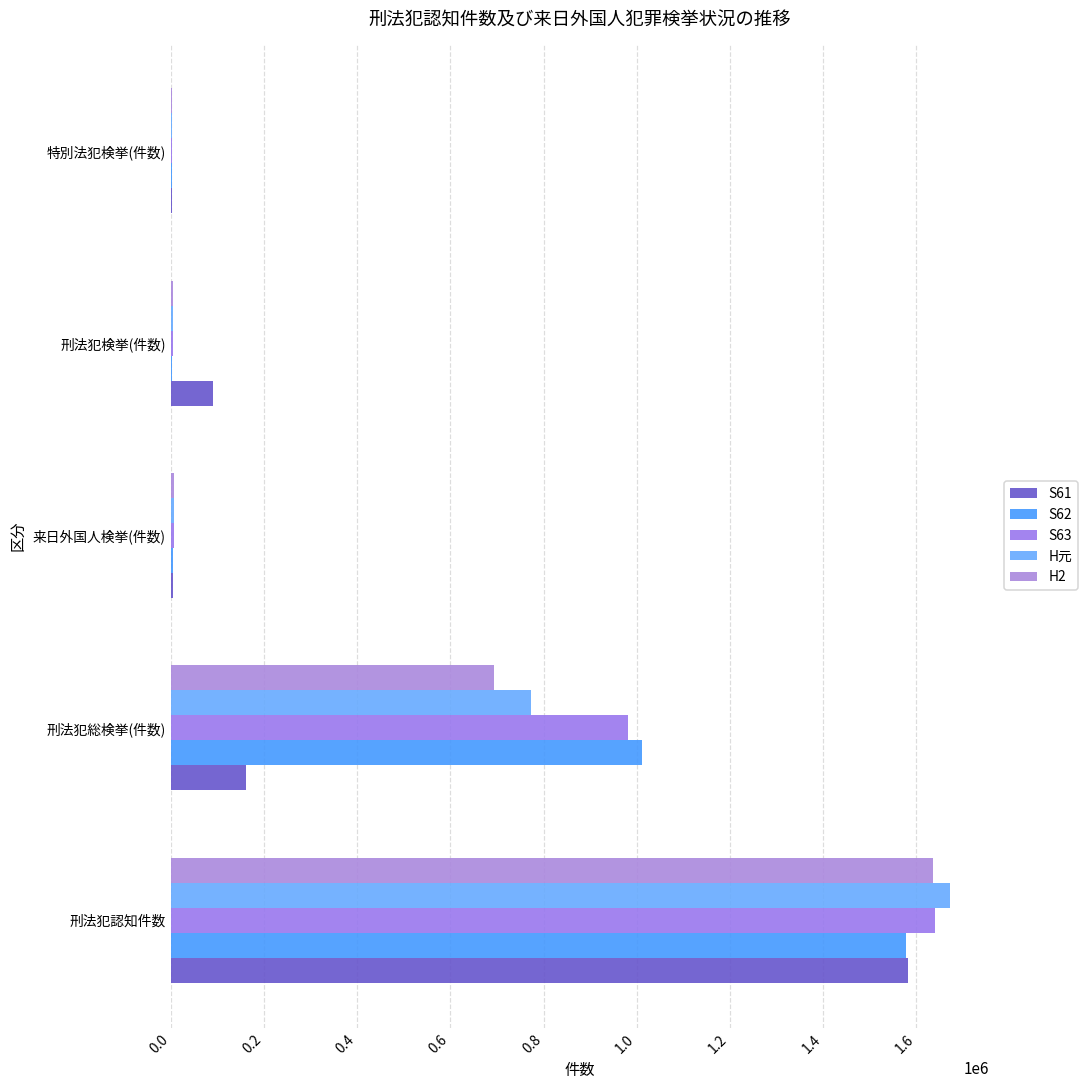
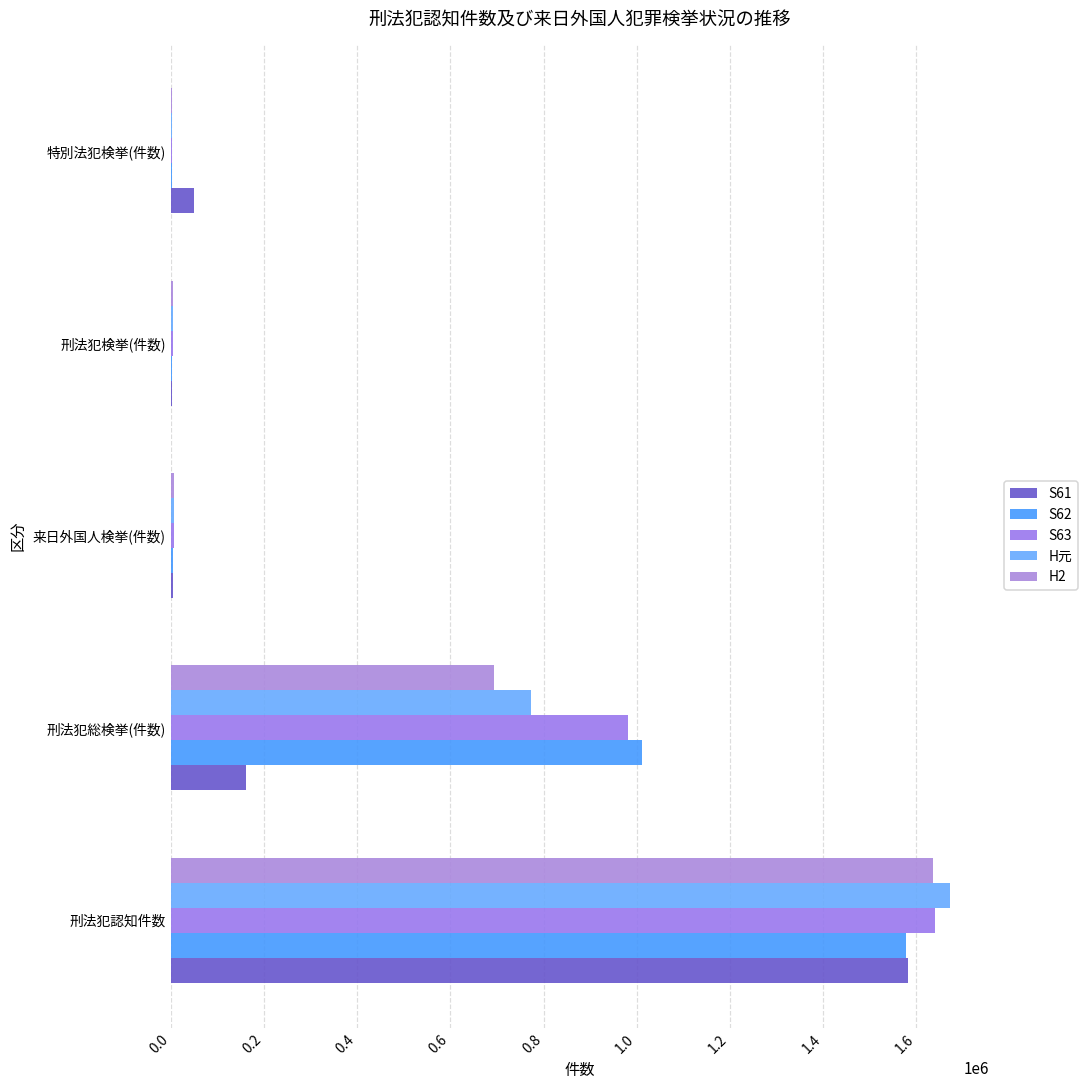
  {
    "S61": {
-     "特別法犯検挙(件数)": 0,
-     "刑法犯検挙(件数)": 90000,
+     "特別法犯検挙(件数)": 50000,
+     "刑法犯検挙(件数)": 0,
      "刑法犯総検挙(件数)": 160000,
      "刑法犯認知件数": 1580000
    }
  }
